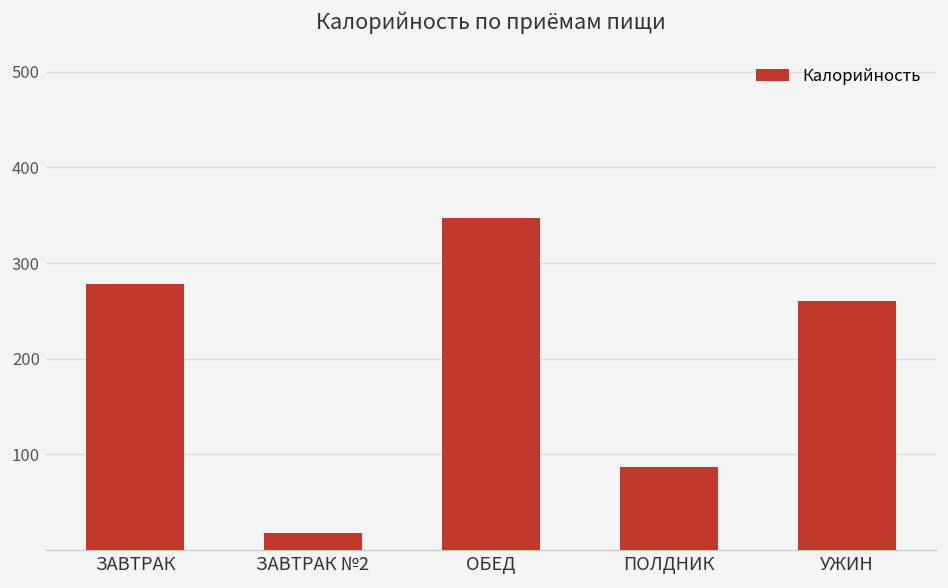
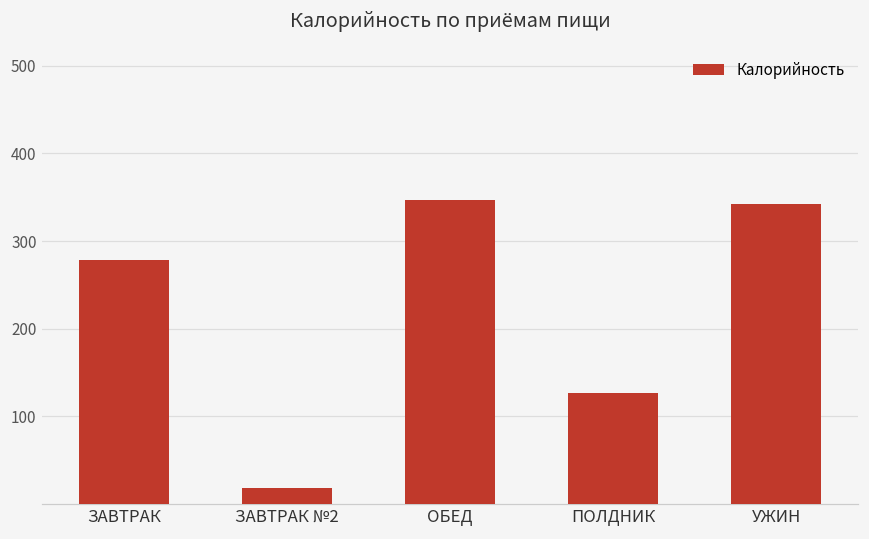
  {
    "ЗАВТРАК": 280,
    "ЗАВТРАК №2": 20,
    "ОБЕД": 350,
-   "ПОЛДНИК": 90,
-   "УЖИН": 260
+   "ПОЛДНИК": 130,
+   "УЖИН": 340
  }
